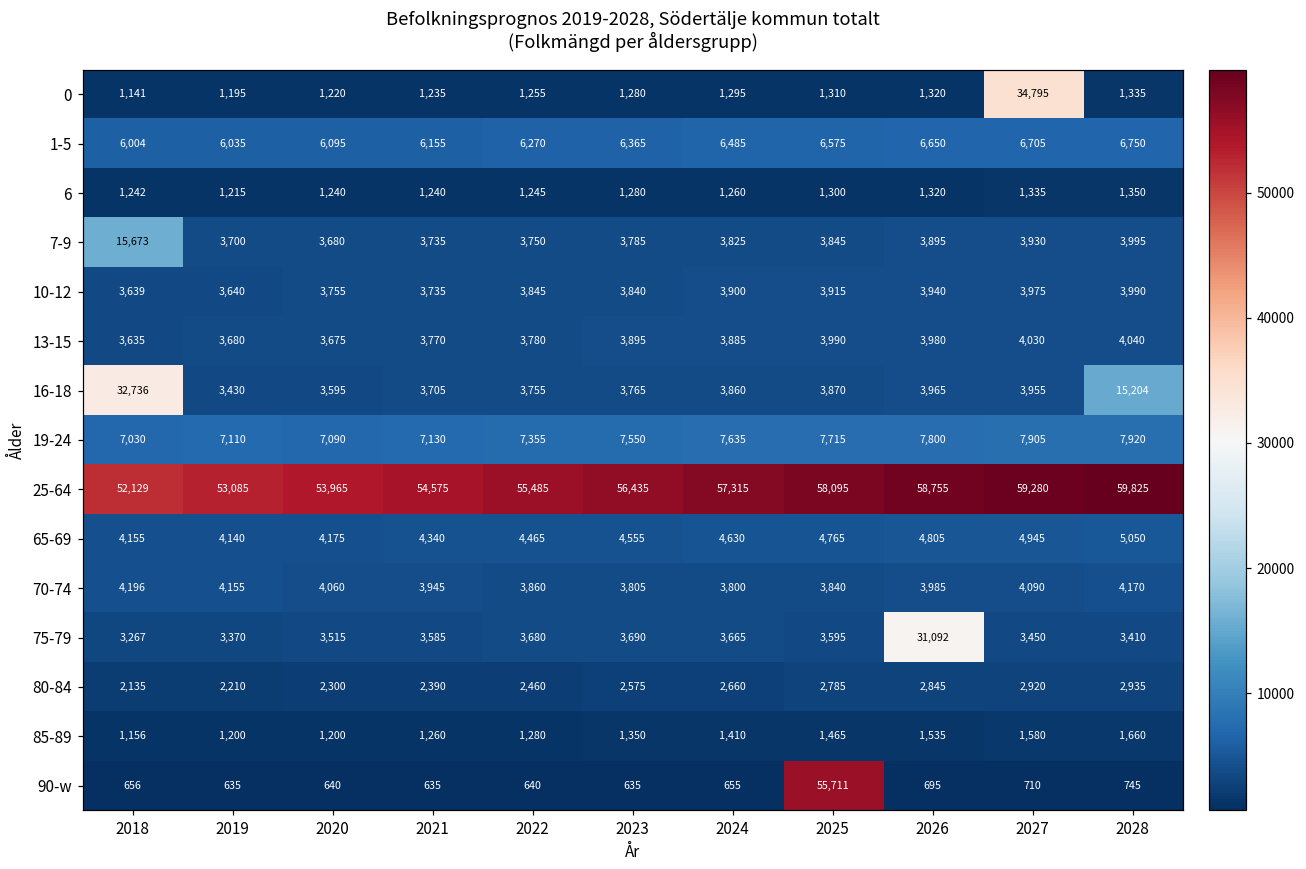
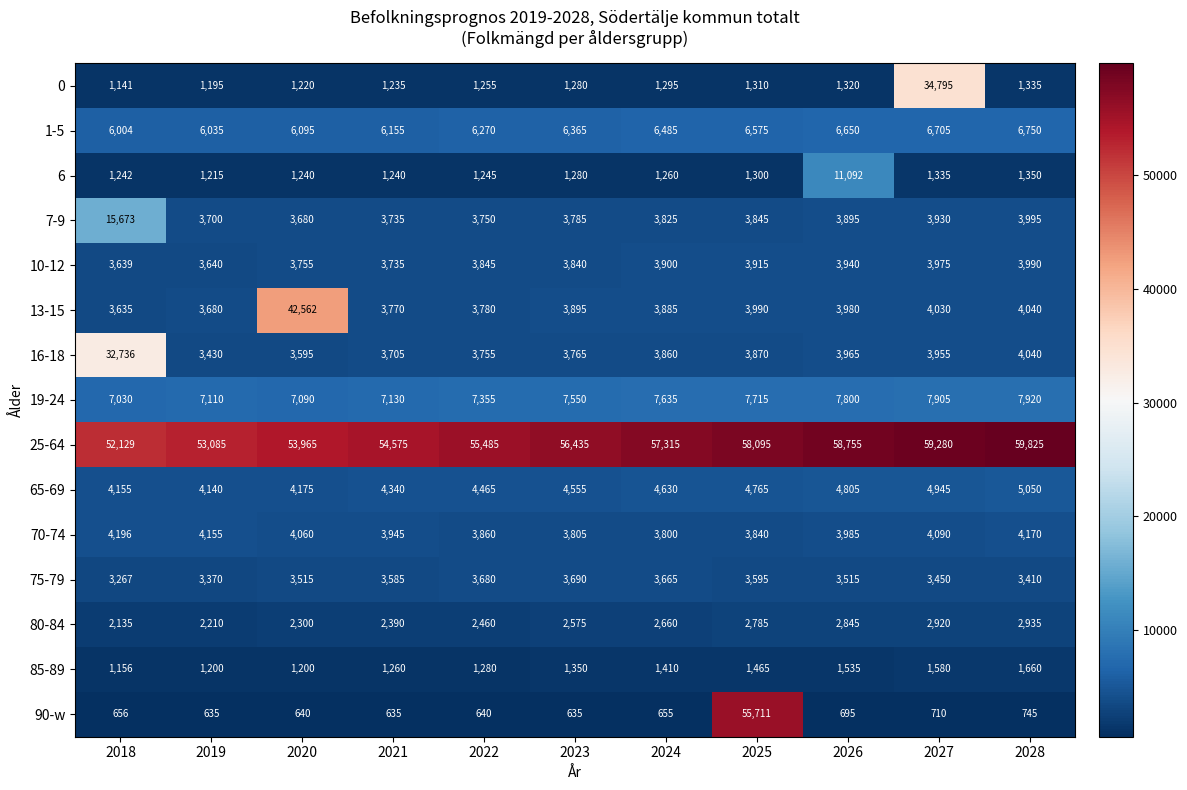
  {
    "0": {
      "2018": "1,141",
      "2019": "1,195",
      "2020": "1,220",
      "2021": "1,235",
      "2022": "1,255",
      "2023": "1,280",
      "2024": "1,295",
      "2025": "1,310",
      "2026": "1,320",
      "2027": "34,795",
      "2028": "1,335"
    },
    "1-5": {
      "2018": "6,004",
      "2019": "6,035",
      "2020": "6,095",
      "2021": "6,155",
      "2022": "6,270",
      "2023": "6,365",
      "2024": "6,485",
      "2025": "6,575",
      "2026": "6,650",
      "2027": "6,705",
      "2028": "6,750"
    },
    "6": {
      "2018": "1,242",
      "2019": "1,215",
      "2020": "1,240",
      "2021": "1,240",
      "2022": "1,245",
      "2023": "1,280",
      "2024": "1,260",
      "2025": "1,300",
-     "2026": "1,320",
+     "2026": "11,092",
      "2027": "1,335",
      "2028": "1,350"
    },
    "7-9": {
      "2018": "15,673",
      "2019": "3,700",
      "2020": "3,680",
      "2021": "3,735",
      "2022": "3,750",
      "2023": "3,785",
      "2024": "3,825",
      "2025": "3,845",
      "2026": "3,895",
      "2027": "3,930",
      "2028": "3,995"
    },
    "10-12": {
      "2018": "3,639",
      "2019": "3,640",
      "2020": "3,755",
      "2021": "3,735",
      "2022": "3,845",
      "2023": "3,840",
      "2024": "3,900",
      "2025": "3,915",
      "2026": "3,940",
      "2027": "3,975",
      "2028": "3,990"
    },
    "13-15": {
      "2018": "3,635",
      "2019": "3,680",
-     "2020": "3,675",
+     "2020": "42,562",
      "2021": "3,770",
      "2022": "3,780",
      "2023": "3,895",
      "2024": "3,885",
      "2025": "3,990",
      "2026": "3,980",
      "2027": "4,030",
      "2028": "4,040"
    },
    "16-18": {
      "2018": "32,736",
      "2019": "3,430",
      "2020": "3,595",
      "2021": "3,705",
      "2022": "3,755",
      "2023": "3,765",
      "2024": "3,860",
      "2025": "3,870",
      "2026": "3,965",
      "2027": "3,955",
-     "2028": "15,204"
+     "2028": "4,040"
    },
    "19-24": {
      "2018": "7,030",
      "2019": "7,110",
      "2020": "7,090",
      "2021": "7,130",
      "2022": "7,355",
      "2023": "7,550",
      "2024": "7,635",
      "2025": "7,715",
      "2026": "7,800",
      "2027": "7,905",
      "2028": "7,920"
    },
    "25-64": {
      "2018": "52,129",
      "2019": "53,085",
      "2020": "53,965",
      "2021": "54,575",
      "2022": "55,485",
      "2023": "56,435",
      "2024": "57,315",
      "2025": "58,095",
      "2026": "58,755",
      "2027": "59,280",
      "2028": "59,825"
    },
    "65-69": {
      "2018": "4,155",
      "2019": "4,140",
      "2020": "4,175",
      "2021": "4,340",
      "2022": "4,465",
      "2023": "4,555",
      "2024": "4,630",
      "2025": "4,765",
      "2026": "4,805",
      "2027": "4,945",
      "2028": "5,050"
    },
    "70-74": {
      "2018": "4,196",
      "2019": "4,155",
      "2020": "4,060",
      "2021": "3,945",
      "2022": "3,860",
      "2023": "3,805",
      "2024": "3,800",
      "2025": "3,840",
      "2026": "3,985",
      "2027": "4,090",
      "2028": "4,170"
    },
    "75-79": {
      "2018": "3,267",
      "2019": "3,370",
      "2020": "3,515",
      "2021": "3,585",
      "2022": "3,680",
      "2023": "3,690",
      "2024": "3,665",
      "2025": "3,595",
-     "2026": "31,092",
+     "2026": "3,515",
      "2027": "3,450",
      "2028": "3,410"
    },
    "80-84": {
      "2018": "2,135",
      "2019": "2,210",
      "2020": "2,300",
      "2021": "2,390",
      "2022": "2,460",
      "2023": "2,575",
      "2024": "2,660",
      "2025": "2,785",
      "2026": "2,845",
      "2027": "2,920",
      "2028": "2,935"
    },
    "85-89": {
      "2018": "1,156",
      "2019": "1,200",
      "2020": "1,200",
      "2021": "1,260",
      "2022": "1,280",
      "2023": "1,350",
      "2024": "1,410",
      "2025": "1,465",
      "2026": "1,535",
      "2027": "1,580",
      "2028": "1,660"
    },
    "90-w": {
      "2018": "656",
      "2019": "635",
      "2020": "640",
      "2021": "635",
      "2022": "640",
      "2023": "635",
      "2024": "655",
      "2025": "55,711",
      "2026": "695",
      "2027": "710",
      "2028": "745"
    }
  }
